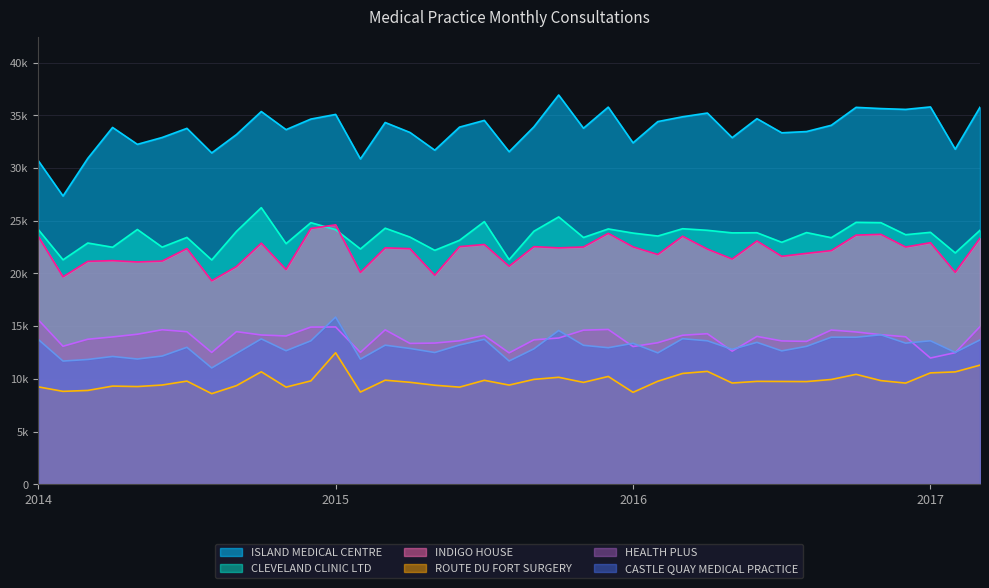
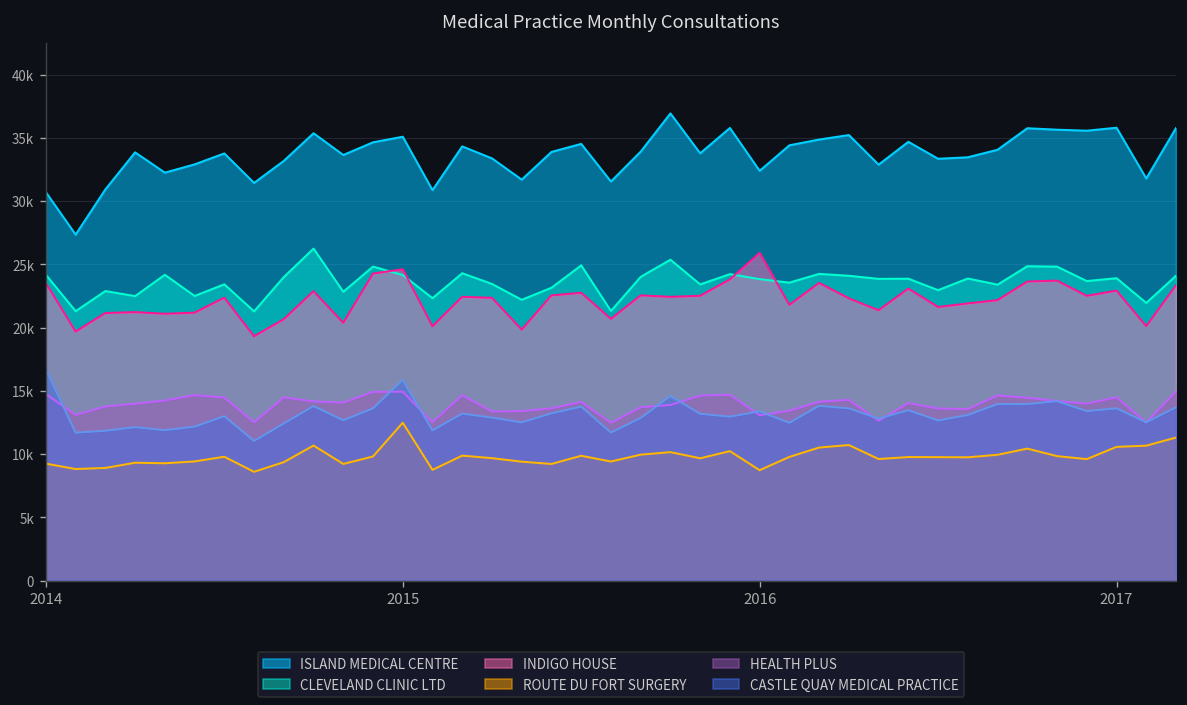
  {
    "INDIGO HOUSE": {
      "2014": 23500,
      "2015": 24600,
-     "2016": 22500,
+     "2016": 25900,
      "2017": 22900
    },
    "ROUTE DU FORT SURGERY": {
      "2014": 9200,
      "2015": 12500,
      "2016": 8700,
      "2017": 10600
    },
    "HEALTH PLUS": {
-     "2014": 15600,
+     "2014": 14700,
      "2015": 14900,
      "2016": 13100,
-     "2017": 12000
+     "2017": 14500
    },
    "CASTLE QUAY MEDICAL PRACTICE": {
-     "2014": 13700,
+     "2014": 16700,
      "2015": 15900,
      "2016": 13400,
      "2017": 13600
    }
  }
